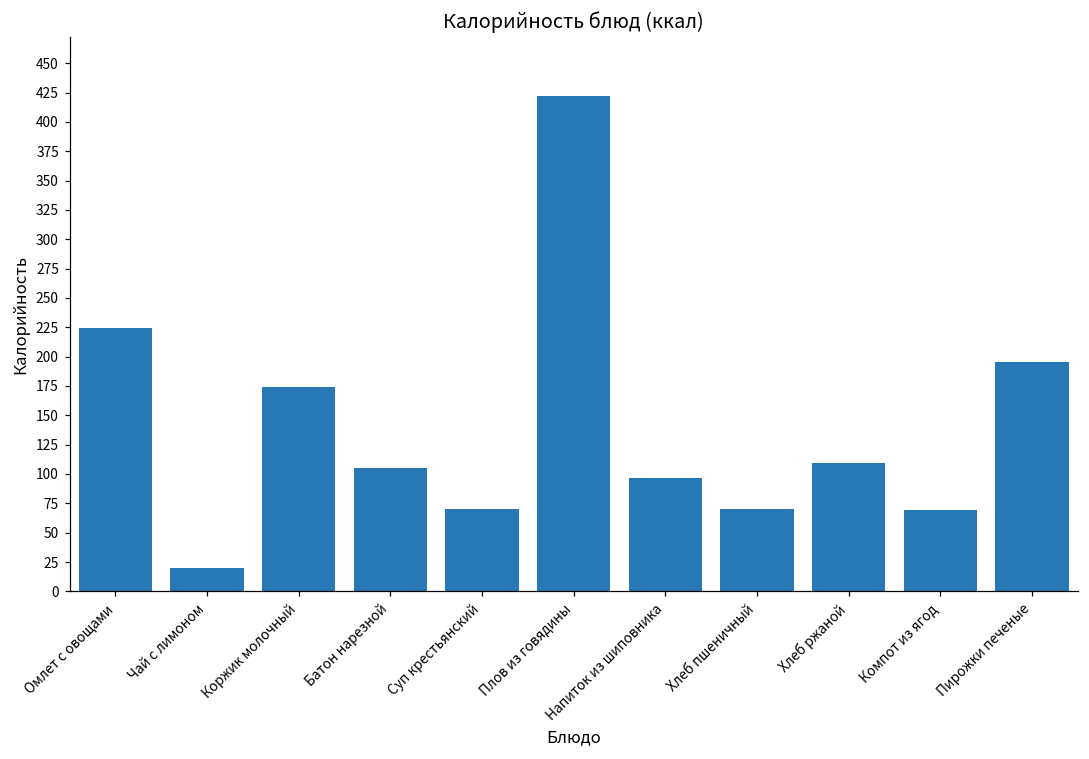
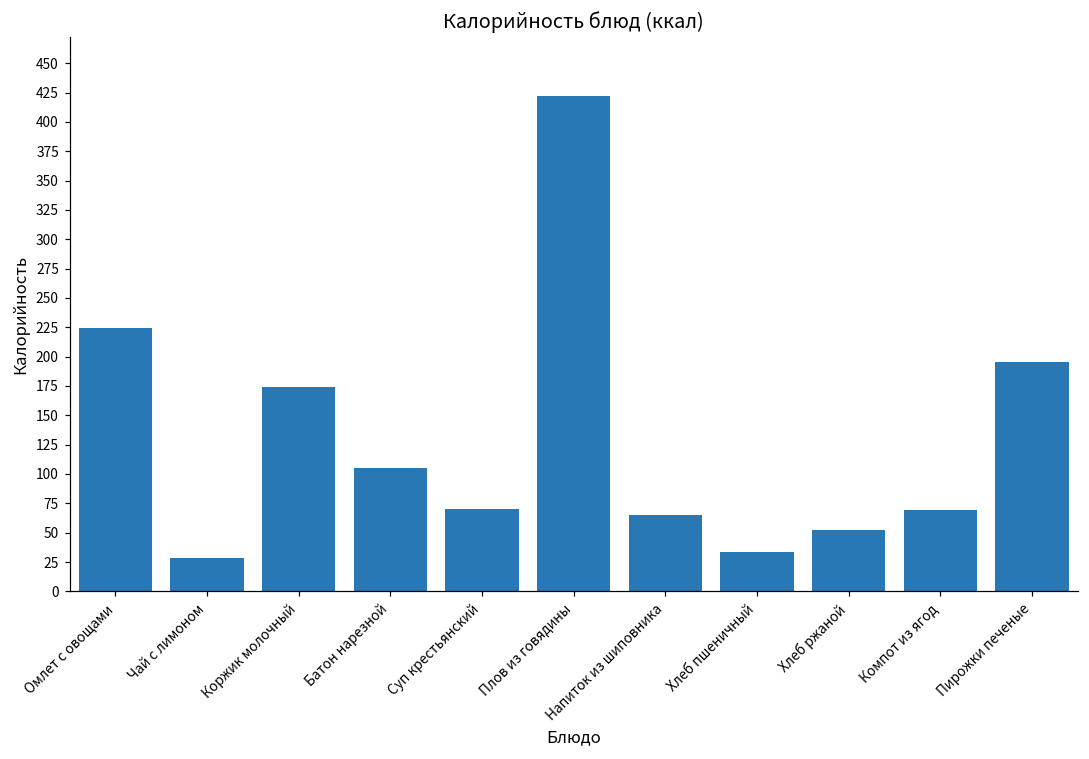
  {
    "Омлет с овощами": 224,
-   "Чай с лимоном": 20,
+   "Чай с лимоном": 28,
    "Коржик молочный": 174,
    "Батон нарезной": 105,
    "Суп крестьянский": 70,
    "Плов из говядины": 422,
-   "Напиток из шиповника": 97,
-   "Хлеб пшеничный": 71,
-   "Хлеб ржаной": 109,
+   "Напиток из шиповника": 65,
+   "Хлеб пшеничный": 33,
+   "Хлеб ржаной": 52,
    "Компот из ягод": 69,
    "Пирожки печеные": 195
  }
